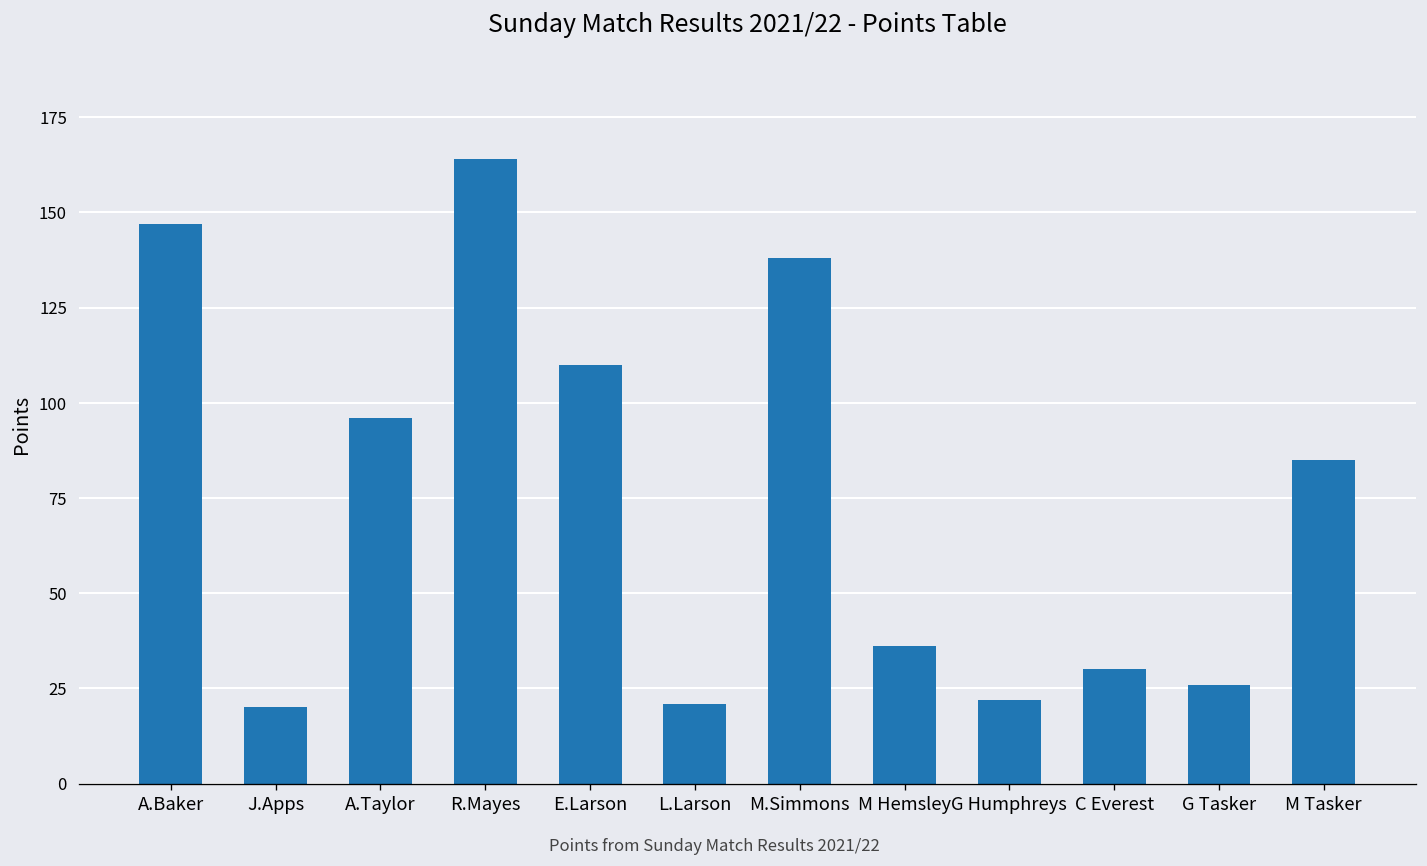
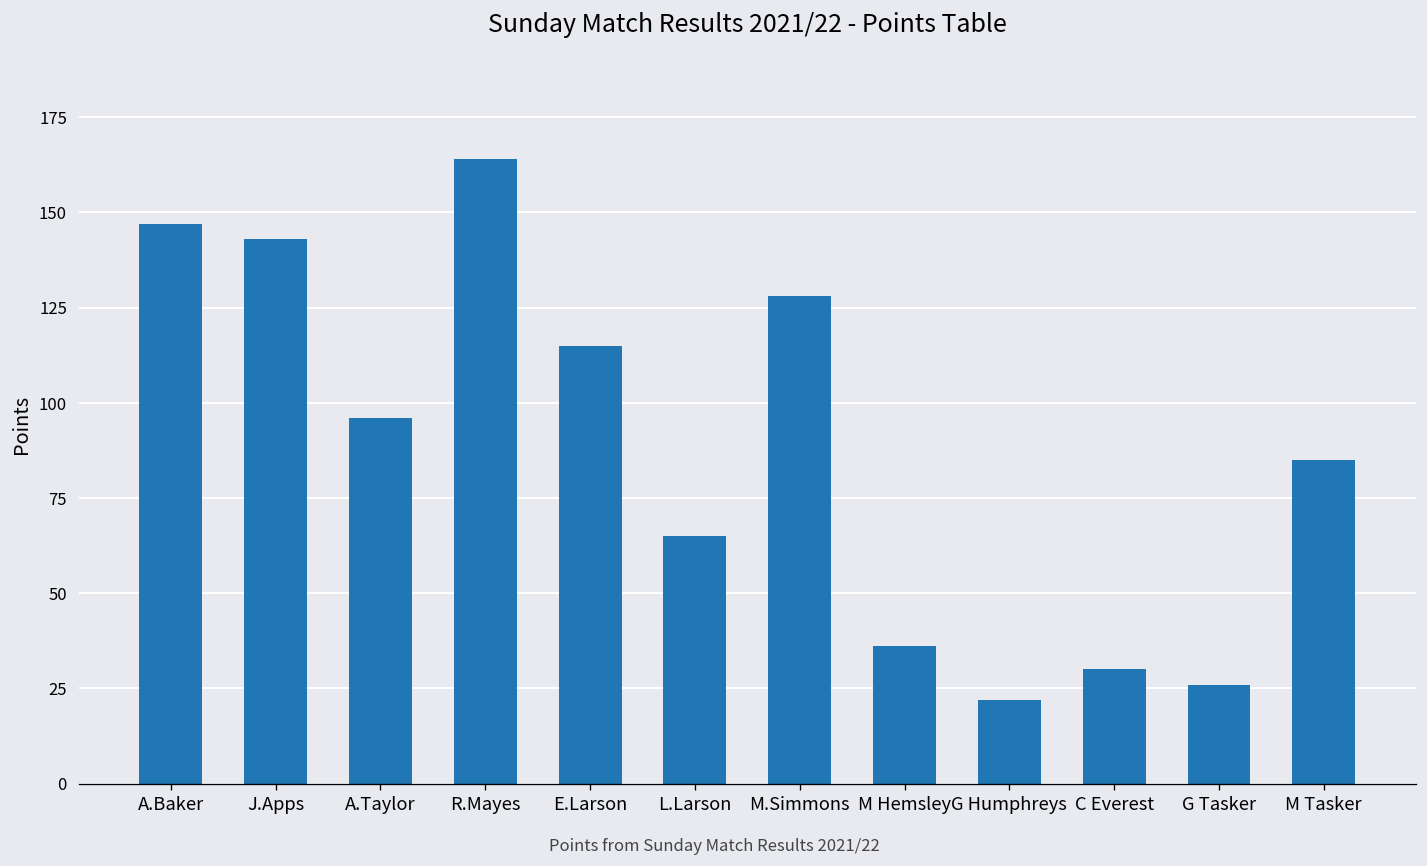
  {
    "A.Baker": 147,
-   "J.Apps": 20,
+   "J.Apps": 143,
    "A.Taylor": 96,
    "R.Mayes": 164,
-   "E.Larson": 110,
-   "L.Larson": 21,
-   "M.Simmons": 138,
+   "E.Larson": 115,
+   "L.Larson": 65,
+   "M.Simmons": 128,
    "M Hemsley": 36,
    "G Humphreys": 22,
    "C Everest": 30,
    "G Tasker": 26,
    "M Tasker": 85
  }
